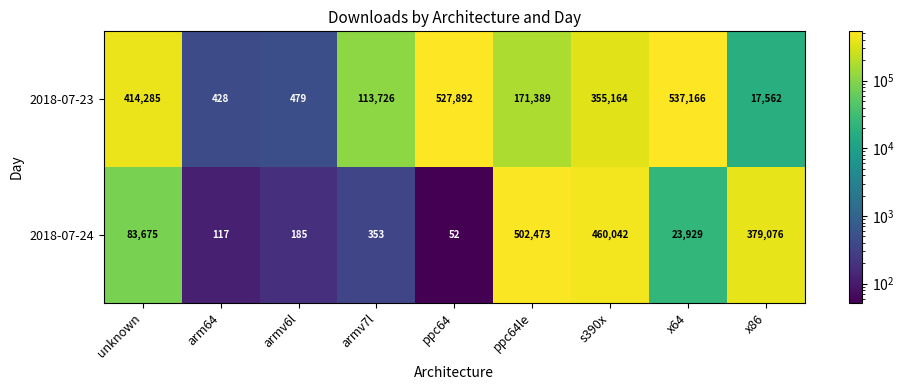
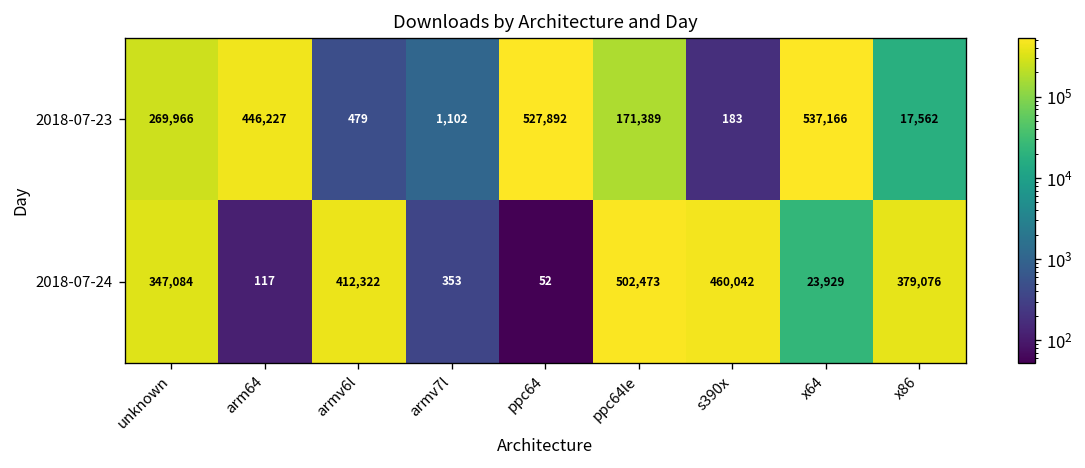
  {
    "2018-07-23": {
-     "unknown": "414,285",
-     "arm64": "428",
+     "unknown": "269,966",
+     "arm64": "446,227",
      "armv6l": "479",
-     "armv7l": "113,726",
+     "armv7l": "1,102",
      "ppc64": "527,892",
      "ppc64le": "171,389",
-     "s390x": "355,164",
+     "s390x": "183",
      "x64": "537,166",
      "x86": "17,562"
    },
    "2018-07-24": {
-     "unknown": "83,675",
+     "unknown": "347,084",
      "arm64": "117",
-     "armv6l": "185",
+     "armv6l": "412,322",
      "armv7l": "353",
      "ppc64": "52",
      "ppc64le": "502,473",
      "s390x": "460,042",
      "x64": "23,929",
      "x86": "379,076"
    }
  }
